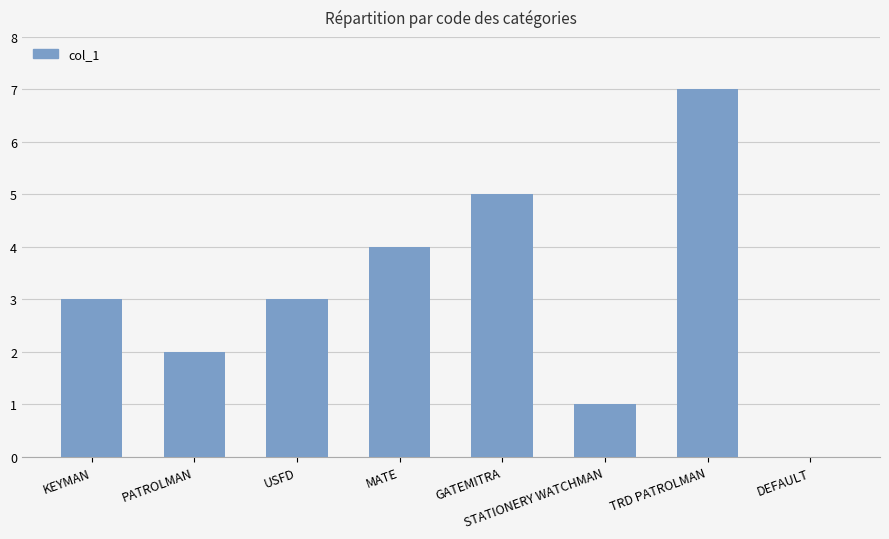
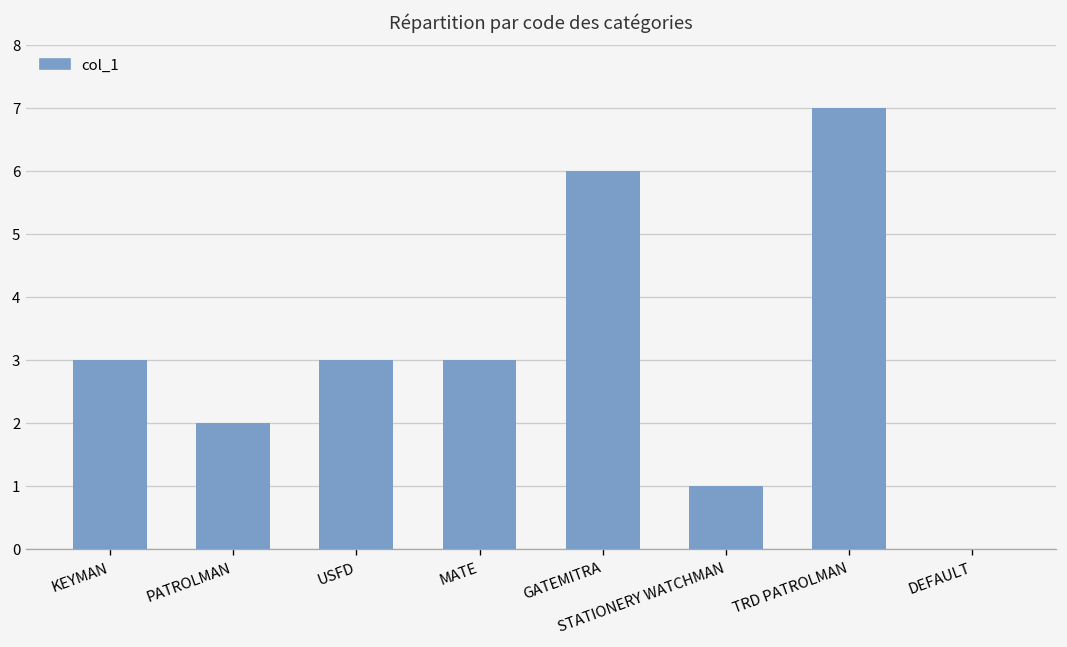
  {
    "KEYMAN": 3,
    "PATROLMAN": 2,
    "USFD": 3,
-   "MATE": 4,
-   "GATEMITRA": 5,
+   "MATE": 3,
+   "GATEMITRA": 6,
    "STATIONERY WATCHMAN": 1,
    "TRD PATROLMAN": 7,
    "DEFAULT": 0
  }
